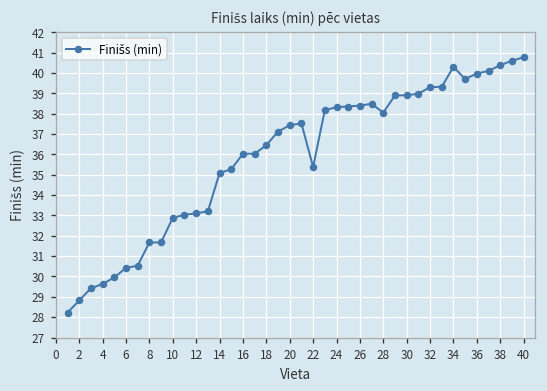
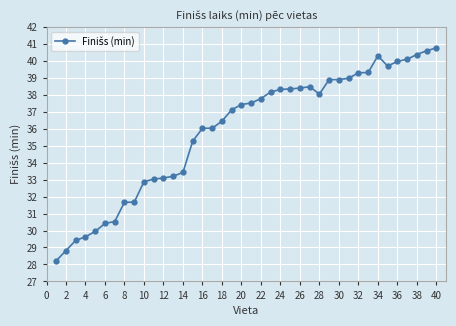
  {
    "2": 28.8,
    "4": 29.6,
    "6": 30.4,
    "8": 31.7,
    "10": 32.9,
    "12": 33.1,
-   "14": 35.1,
+   "14": 33.4,
    "16": 36.0,
    "18": 36.5,
    "20": 37.4,
-   "22": 35.4,
+   "22": 37.8,
    "24": 38.3,
    "26": 38.4,
    "28": 38.1,
    "30": 38.9,
    "32": 39.3,
    "34": 40.3,
    "36": 40.0,
    "38": 40.4,
    "40": 40.8
  }
